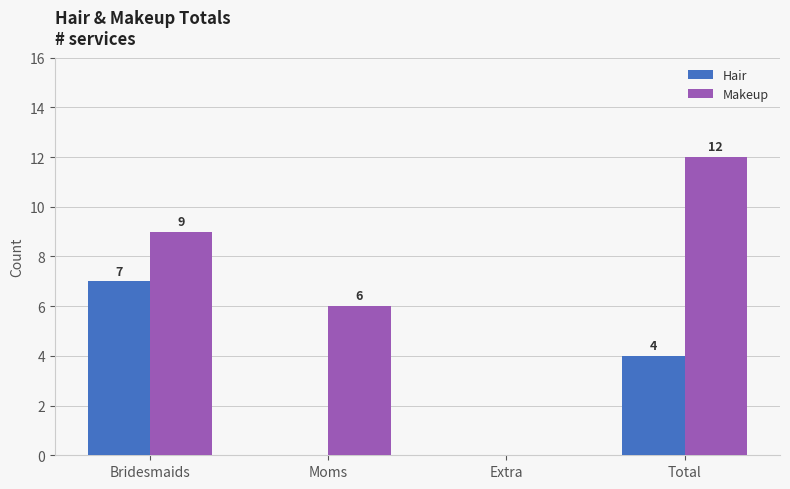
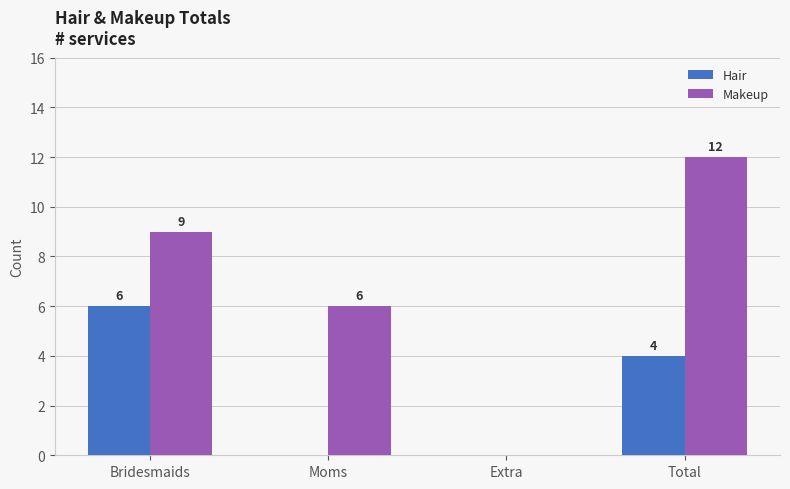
  {
    "Hair": {
-     "Bridesmaids": 7,
+     "Bridesmaids": 6,
      "Total": 4
    },
    "Makeup": {
      "Bridesmaids": 9,
      "Moms": 6,
      "Total": 12
    }
  }
